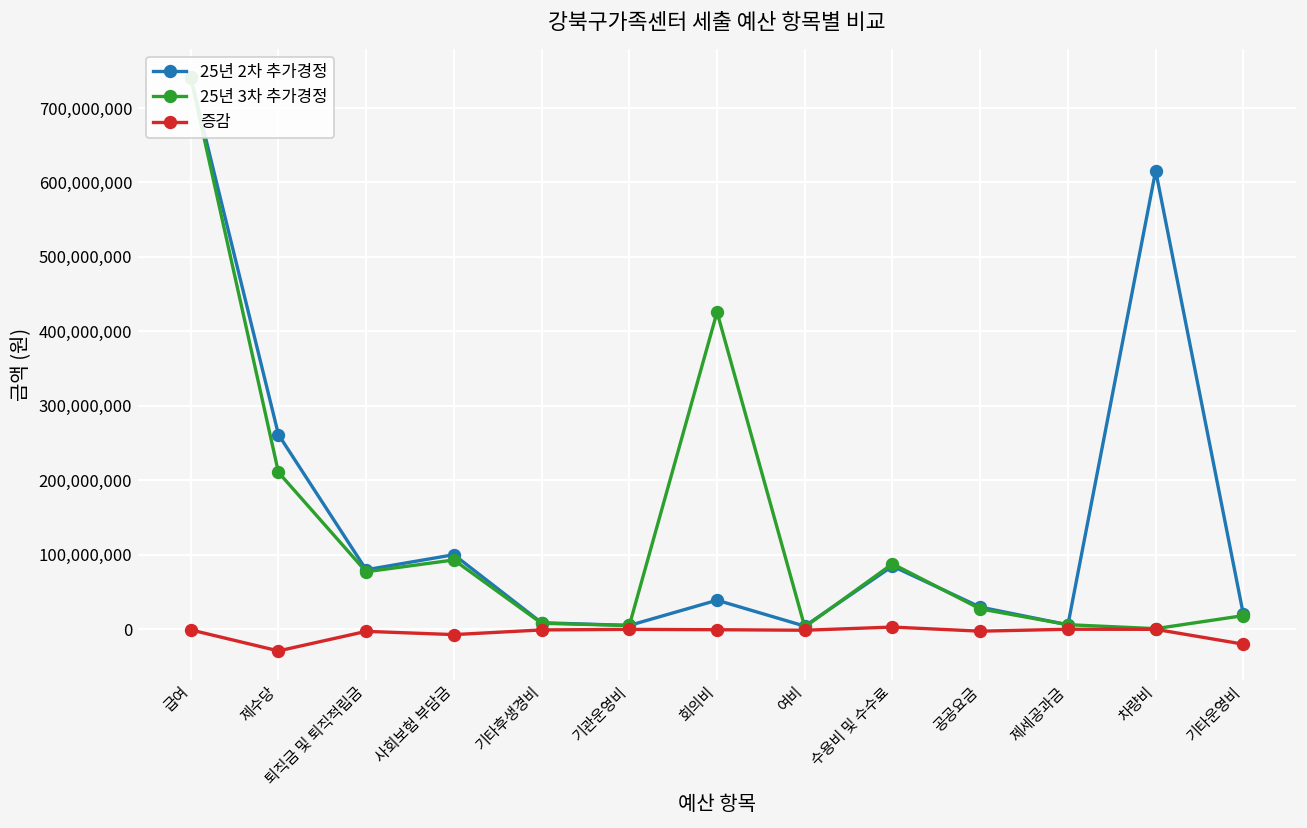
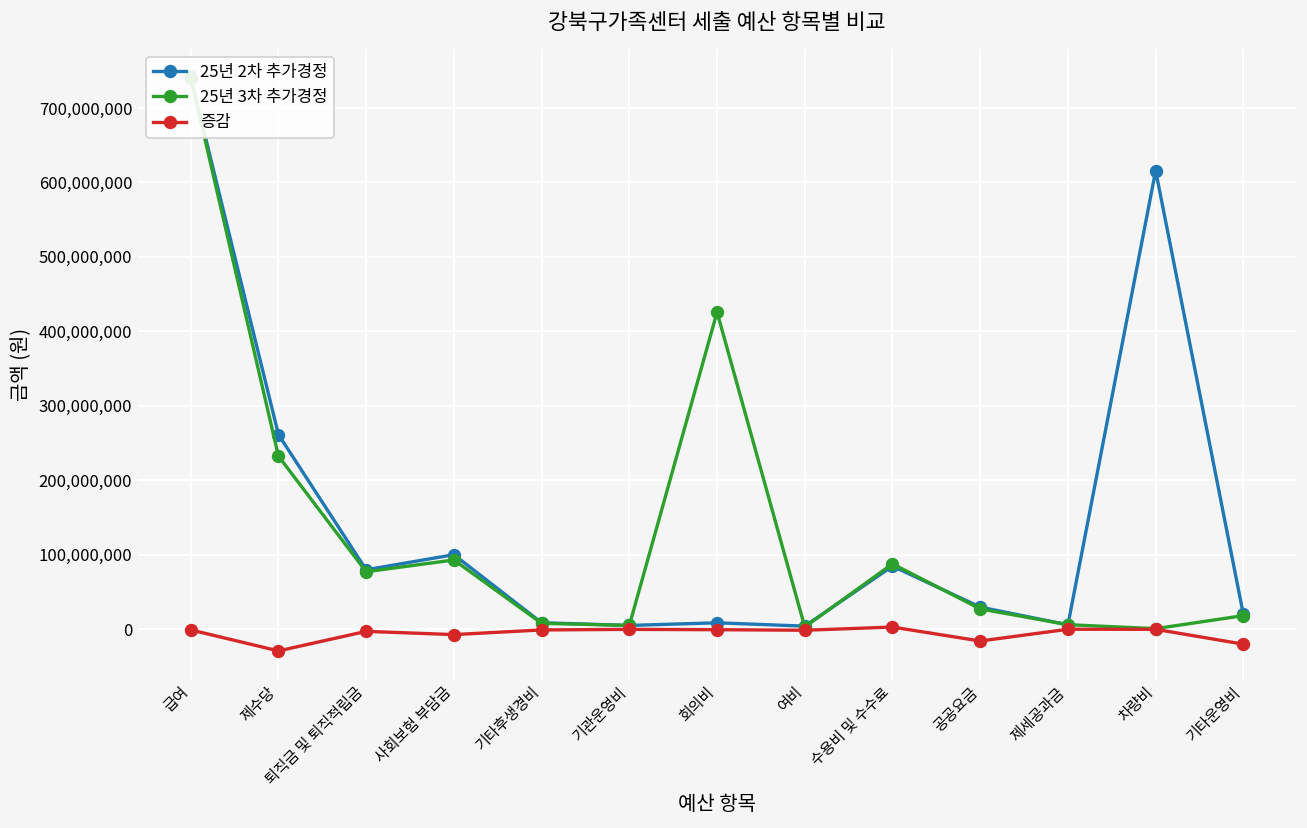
  {
    "25년 2차 추가경정": {
      "제수당": "260,000,000",
      "사회보험 부담금": "100,000,000",
-     "회의비": "40,000,000",
+     "회의비": "10,000,000",
      "차량비": "620,000,000"
    },
    "25년 3차 추가경정": {
-     "제수당": "210,000,000",
+     "제수당": "230,000,000",
      "사회보험 부담금": "90,000,000",
      "회의비": "430,000,000"
    },
    "증감": {
      "급여": "0",
      "제수당": "-30,000,000",
      "퇴직금 및 퇴직적립금": "0",
      "사회보험 부담금": "-10,000,000",
      "기타후생경비": "0",
      "기관운영비": "0",
      "회의비": "0",
      "여비": "0",
      "수용비 및 수수료": "0",
-     "공공요금": "0",
+     "공공요금": "-20,000,000",
      "제세공과금": "0",
      "기타운영비": "-20,000,000"
    }
  }
